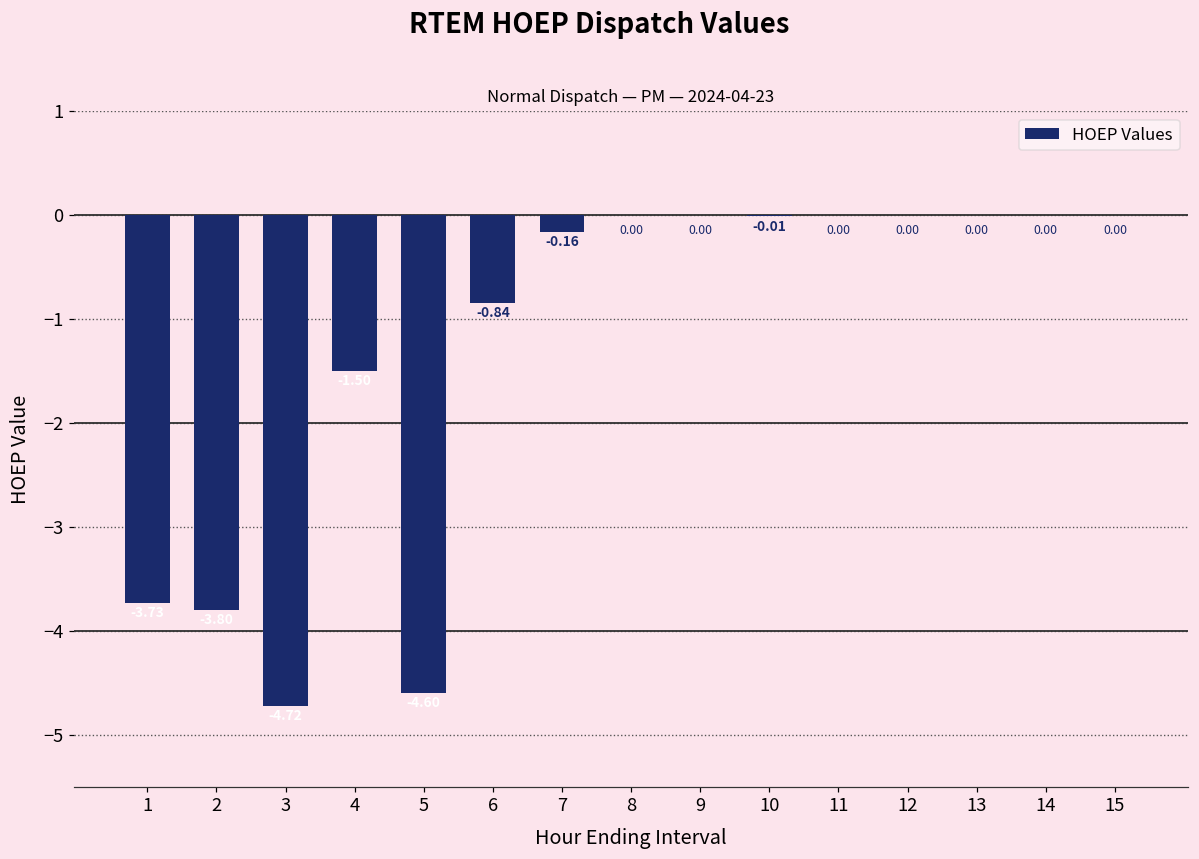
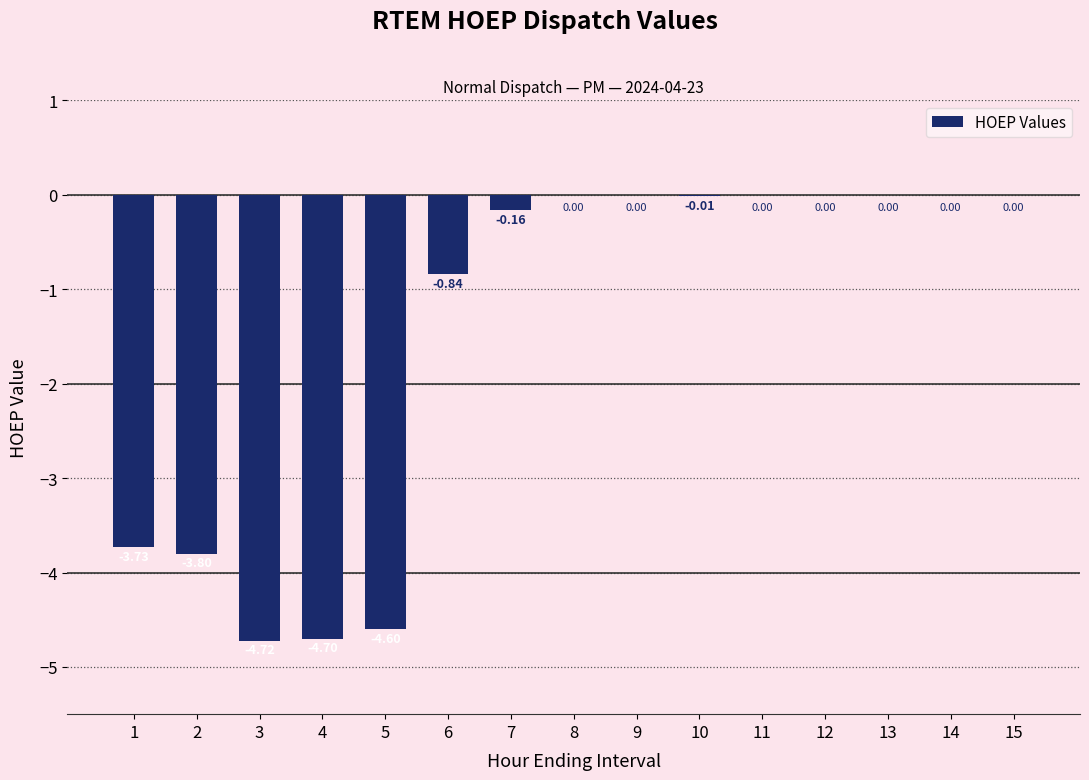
  {
    "1": -3.7,
    "2": -3.8,
    "3": -4.7,
-   "4": -1.5,
+   "4": -4.7,
    "5": -4.6
  }
